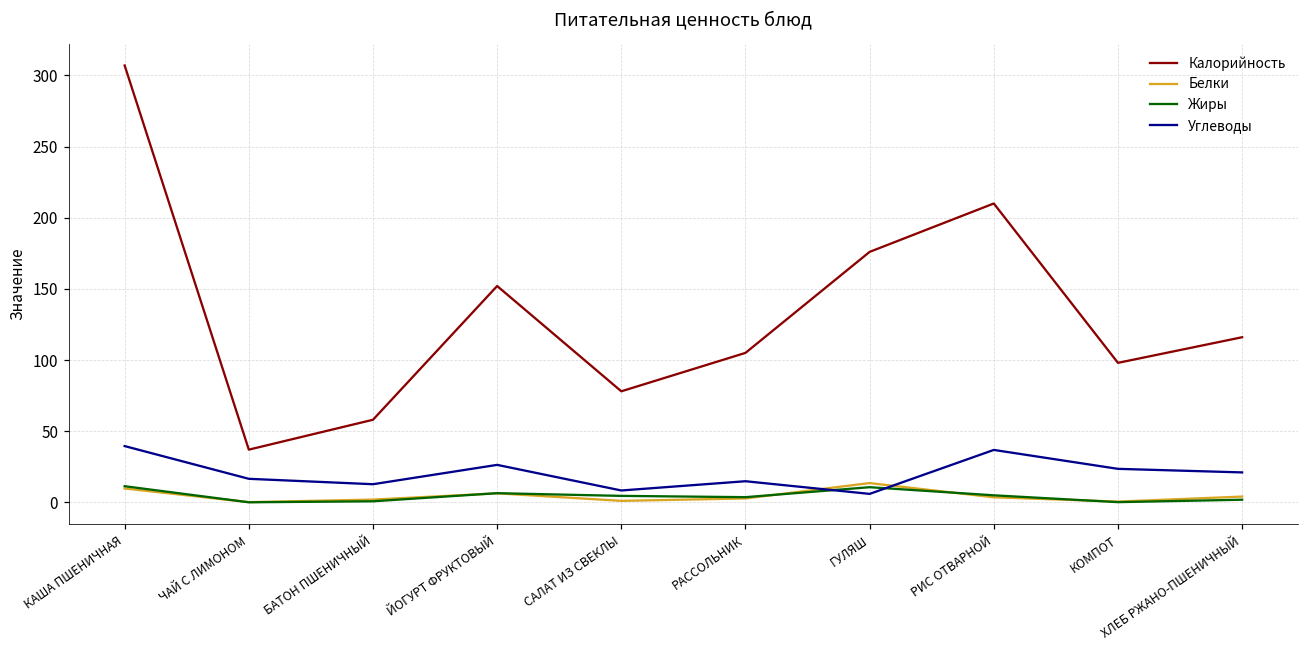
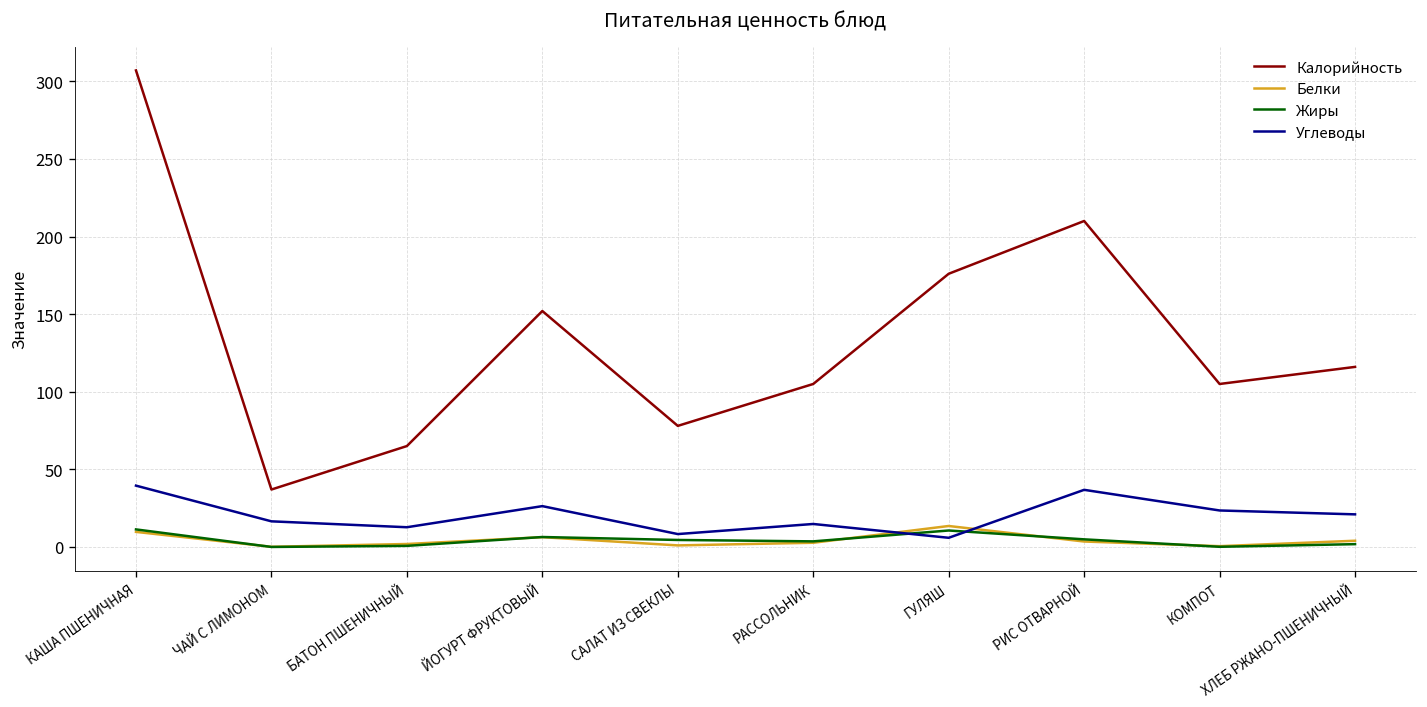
  {
    "Калорийность": {
      "КАША ПШЕНИЧНАЯ": 307,
      "ЧАЙ С ЛИМОНОМ": 37,
-     "БАТОН ПШЕНИЧНЫЙ": 58,
+     "БАТОН ПШЕНИЧНЫЙ": 65,
      "ЙОГУРТ ФРУКТОВЫЙ": 152,
      "САЛАТ ИЗ СВЕКЛЫ": 78,
      "РАССОЛЬНИК": 105,
      "ГУЛЯШ": 176,
      "РИС ОТВАРНОЙ": 210,
-     "КОМПОТ": 98,
+     "КОМПОТ": 105,
      "ХЛЕБ РЖАНО-ПШЕНИЧНЫЙ": 116
    },
    "Белки": {
      "САЛАТ ИЗ СВЕКЛЫ": 1,
      "ГУЛЯШ": 14,
      "ХЛЕБ РЖАНО-ПШЕНИЧНЫЙ": 4
    },
    "Жиры": {
      "САЛАТ ИЗ СВЕКЛЫ": 5,
      "ГУЛЯШ": 11,
      "ХЛЕБ РЖАНО-ПШЕНИЧНЫЙ": 2
    },
    "Углеводы": {
      "КАША ПШЕНИЧНАЯ": 40,
      "ЧАЙ С ЛИМОНОМ": 17,
      "БАТОН ПШЕНИЧНЫЙ": 13,
      "ЙОГУРТ ФРУКТОВЫЙ": 26,
      "САЛАТ ИЗ СВЕКЛЫ": 8,
      "РАССОЛЬНИК": 15,
      "ГУЛЯШ": 6,
      "РИС ОТВАРНОЙ": 37,
      "КОМПОТ": 24,
      "ХЛЕБ РЖАНО-ПШЕНИЧНЫЙ": 21
    }
  }
